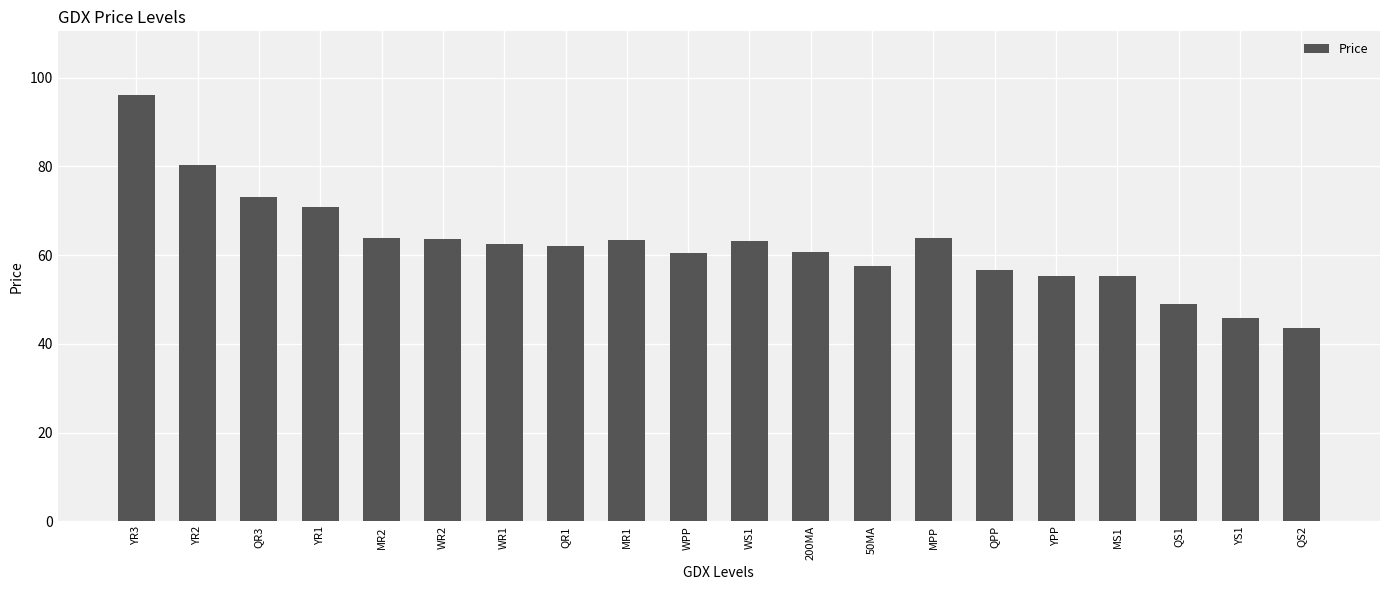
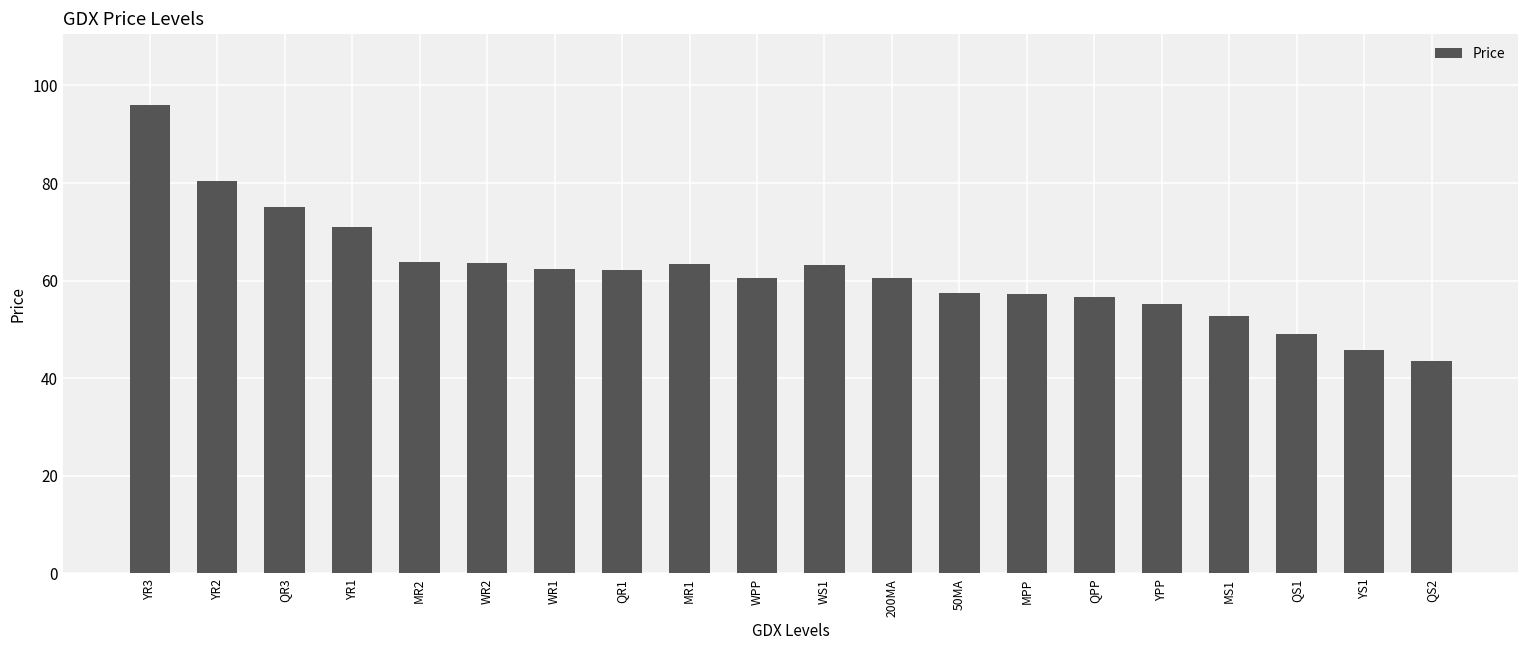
  {
    "YR3": 96,
    "YR2": 80,
-   "QR3": 73,
+   "QR3": 75,
    "YR1": 71,
    "MR2": 64,
    "WR2": 64,
    "WR1": 62,
    "QR1": 62,
    "MR1": 63,
    "WPP": 61,
    "WS1": 63,
    "200MA": 61,
    "50MA": 58,
-   "MPP": 64,
+   "MPP": 57,
    "QPP": 57,
    "YPP": 55,
-   "MS1": 55,
+   "MS1": 53,
    "QS1": 49,
    "YS1": 46,
    "QS2": 44
  }
